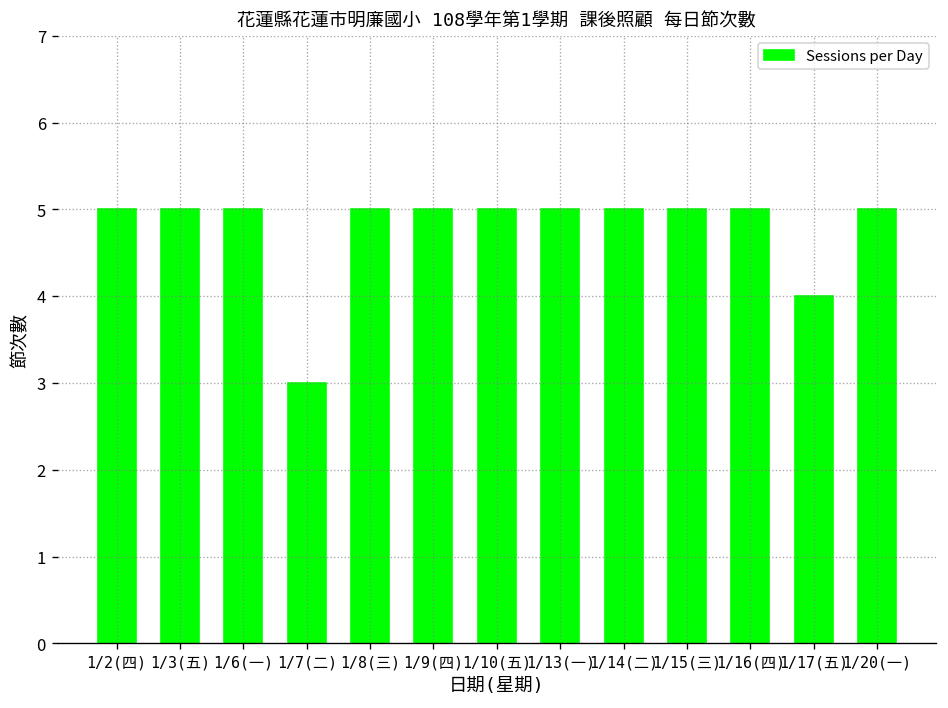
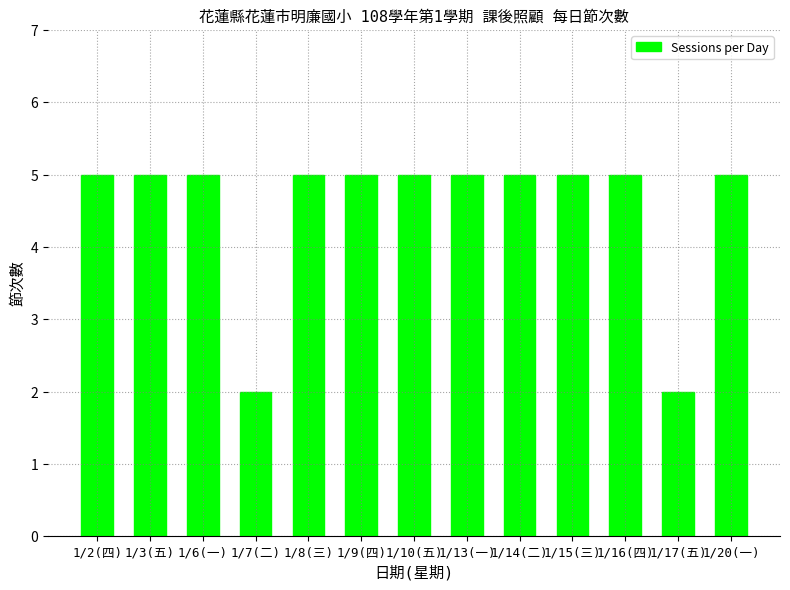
  {
    "1/2(四)": 5,
    "1/3(五)": 5,
    "1/6(一)": 5,
-   "1/7(二)": 3,
+   "1/7(二)": 2,
    "1/8(三)": 5,
    "1/9(四)": 5,
    "1/10(五)": 5,
    "1/13(一)": 5,
    "1/14(二)": 5,
    "1/15(三)": 5,
    "1/16(四)": 5,
-   "1/17(五)": 4,
+   "1/17(五)": 2,
    "1/20(一)": 5
  }
